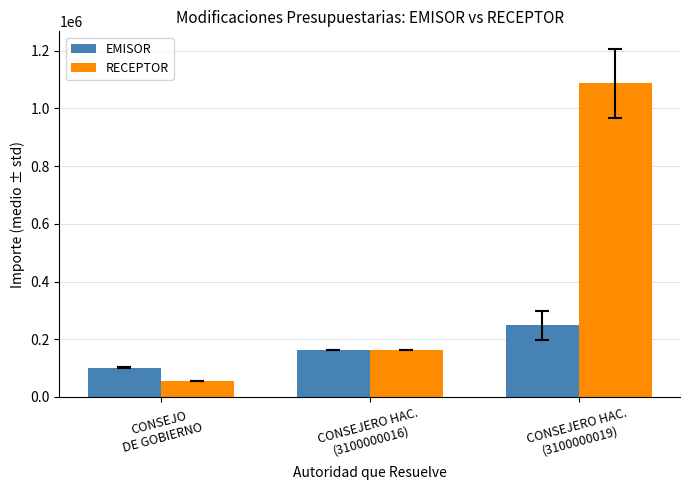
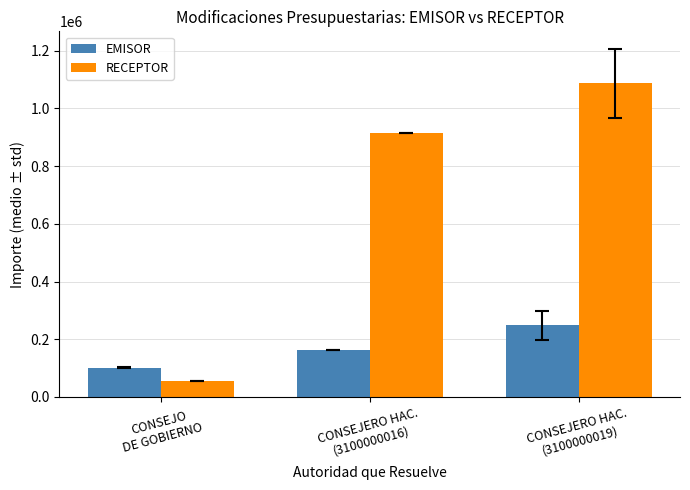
  {
    "RECEPTOR": {
      "CONSEJO DE GOBIERNO": 60000,
-     "CONSEJERO HAC. (3100000016)": 160000,
+     "CONSEJERO HAC. (3100000016)": 910000,
      "CONSEJERO HAC. (3100000019)": 1090000
    }
  }
